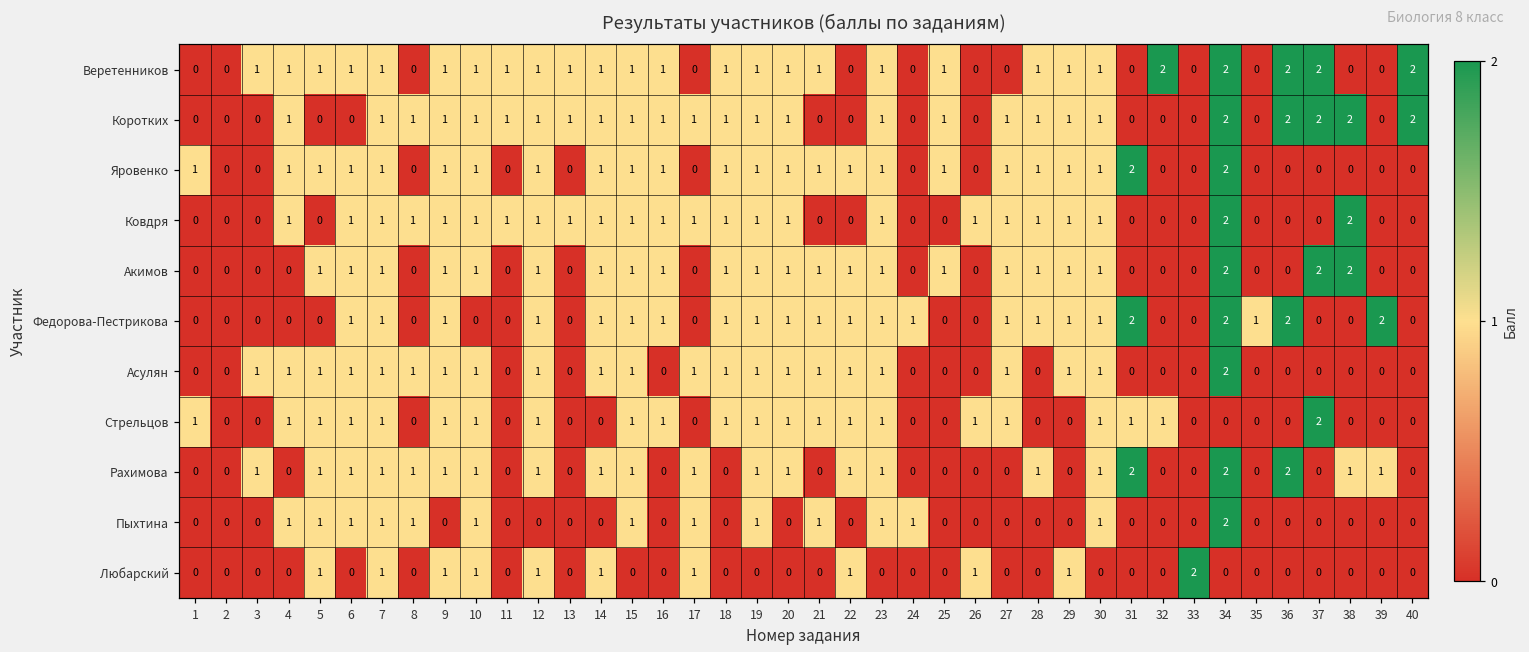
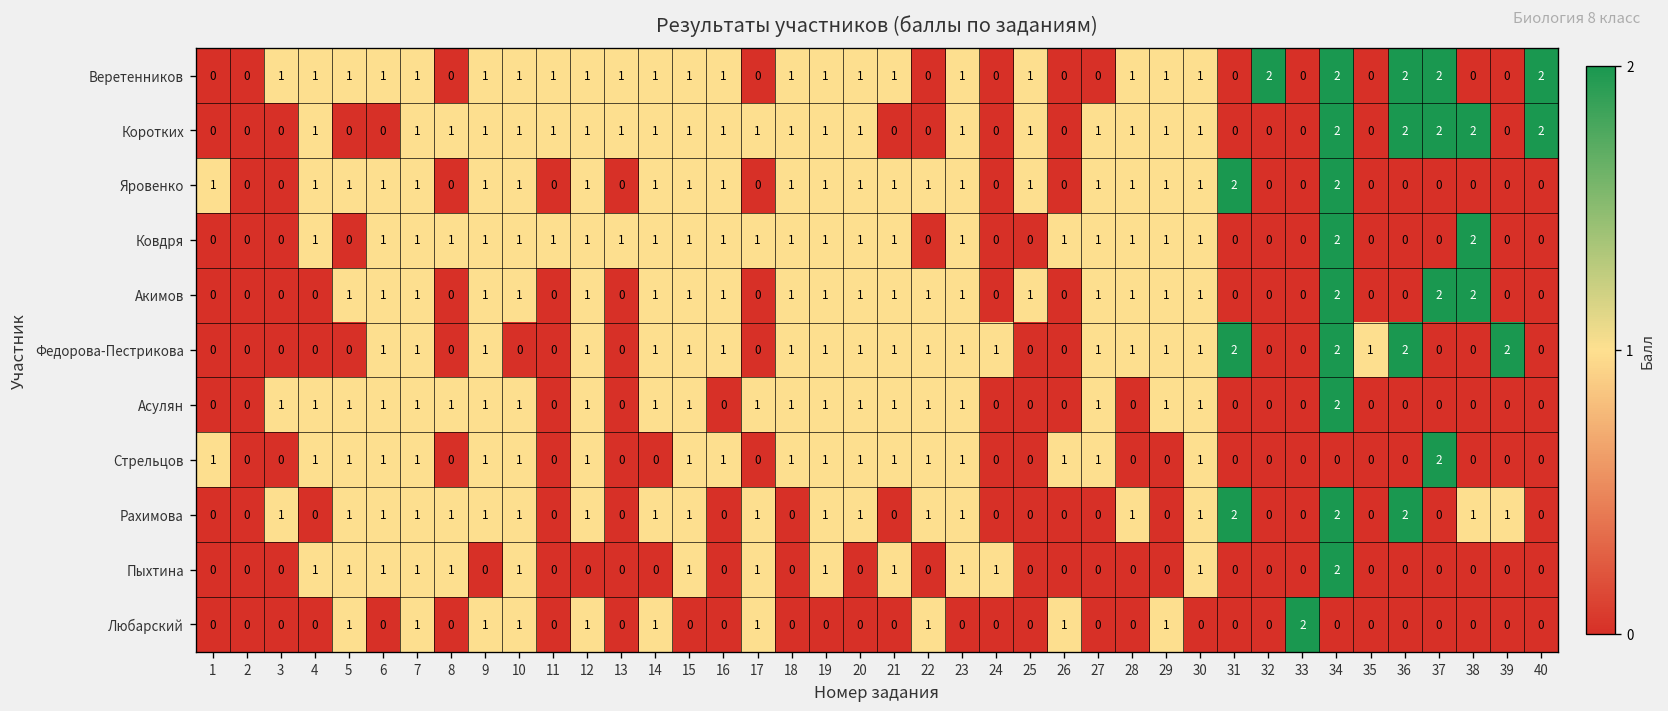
  {
    "Ковдря": {
      "1": 0,
      "2": 0,
      "3": 0,
      "4": 1,
      "5": 0,
      "6": 1,
      "7": 1,
      "8": 1,
      "9": 1,
      "10": 1,
      "11": 1,
      "12": 1,
      "13": 1,
      "14": 1,
      "15": 1,
      "16": 1,
      "17": 1,
      "18": 1,
      "19": 1,
      "20": 1,
-     "21": 0,
+     "21": 1,
      "22": 0,
      "23": 1,
      "24": 0,
      "25": 0,
      "26": 1,
      "27": 1,
      "28": 1,
      "29": 1,
      "30": 1,
      "31": 0,
      "32": 0,
      "33": 0,
      "34": 2,
      "35": 0,
      "36": 0,
      "37": 0,
      "38": 2,
      "39": 0,
      "40": 0
    },
    "Стрельцов": {
      "1": 1,
      "2": 0,
      "3": 0,
      "4": 1,
      "5": 1,
      "6": 1,
      "7": 1,
      "8": 0,
      "9": 1,
      "10": 1,
      "11": 0,
      "12": 1,
      "13": 0,
      "14": 0,
      "15": 1,
      "16": 1,
      "17": 0,
      "18": 1,
      "19": 1,
      "20": 1,
      "21": 1,
      "22": 1,
      "23": 1,
      "24": 0,
      "25": 0,
      "26": 1,
      "27": 1,
      "28": 0,
      "29": 0,
      "30": 1,
-     "31": 1,
-     "32": 1,
+     "31": 0,
+     "32": 0,
      "33": 0,
      "34": 0,
      "35": 0,
      "36": 0,
      "37": 2,
      "38": 0,
      "39": 0,
      "40": 0
    }
  }
